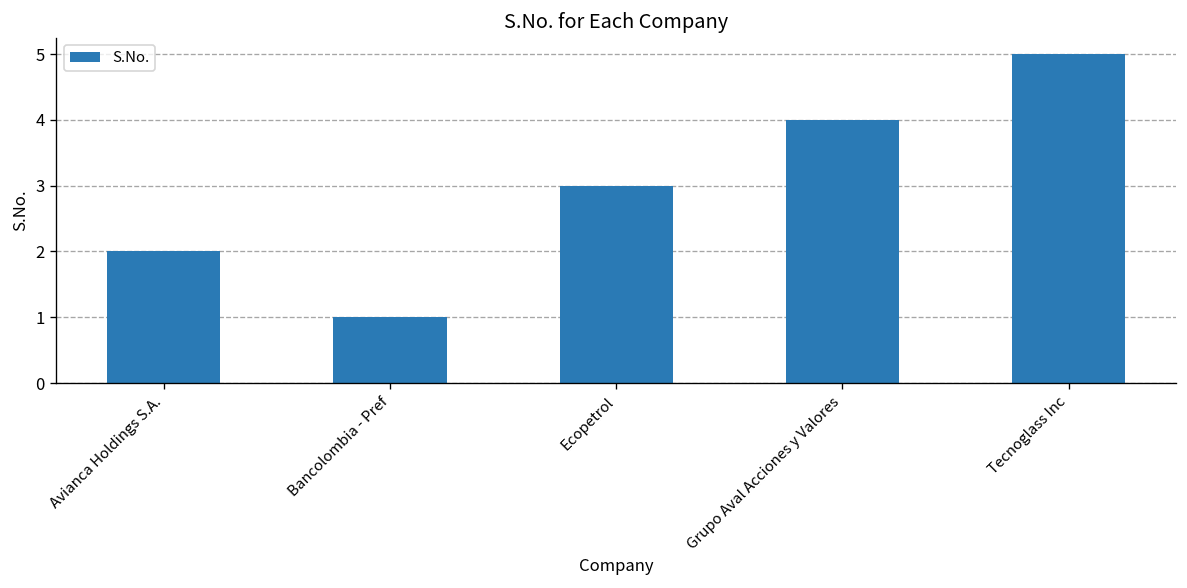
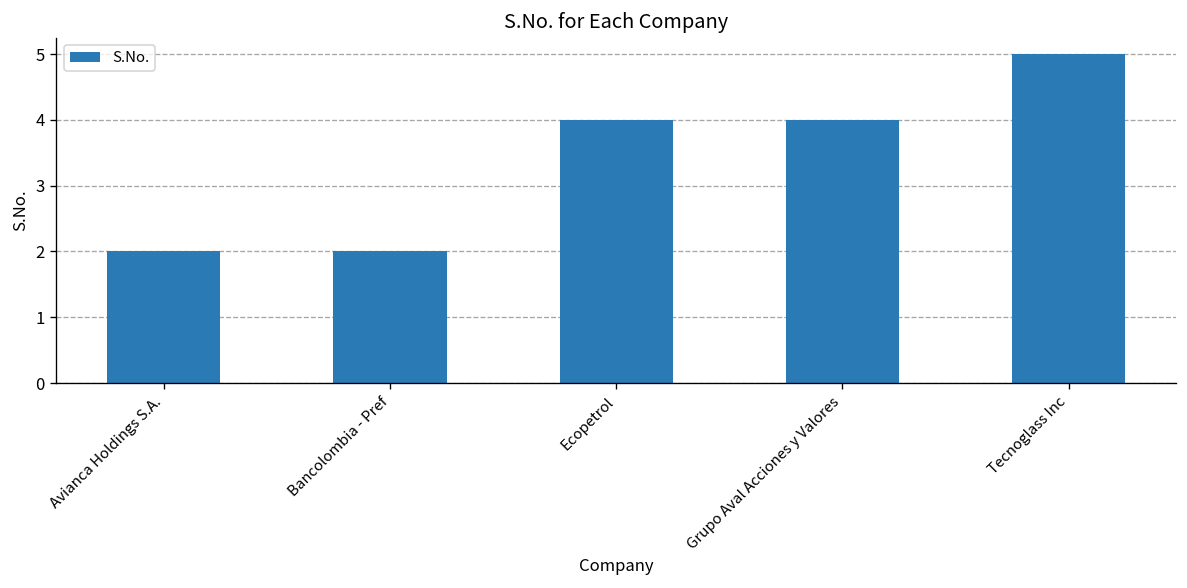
  {
    "Avianca Holdings S.A.": 2,
-   "Bancolombia - Pref": 1,
-   "Ecopetrol": 3,
+   "Bancolombia - Pref": 2,
+   "Ecopetrol": 4,
    "Grupo Aval Acciones y Valores": 4,
    "Tecnoglass Inc": 5
  }
